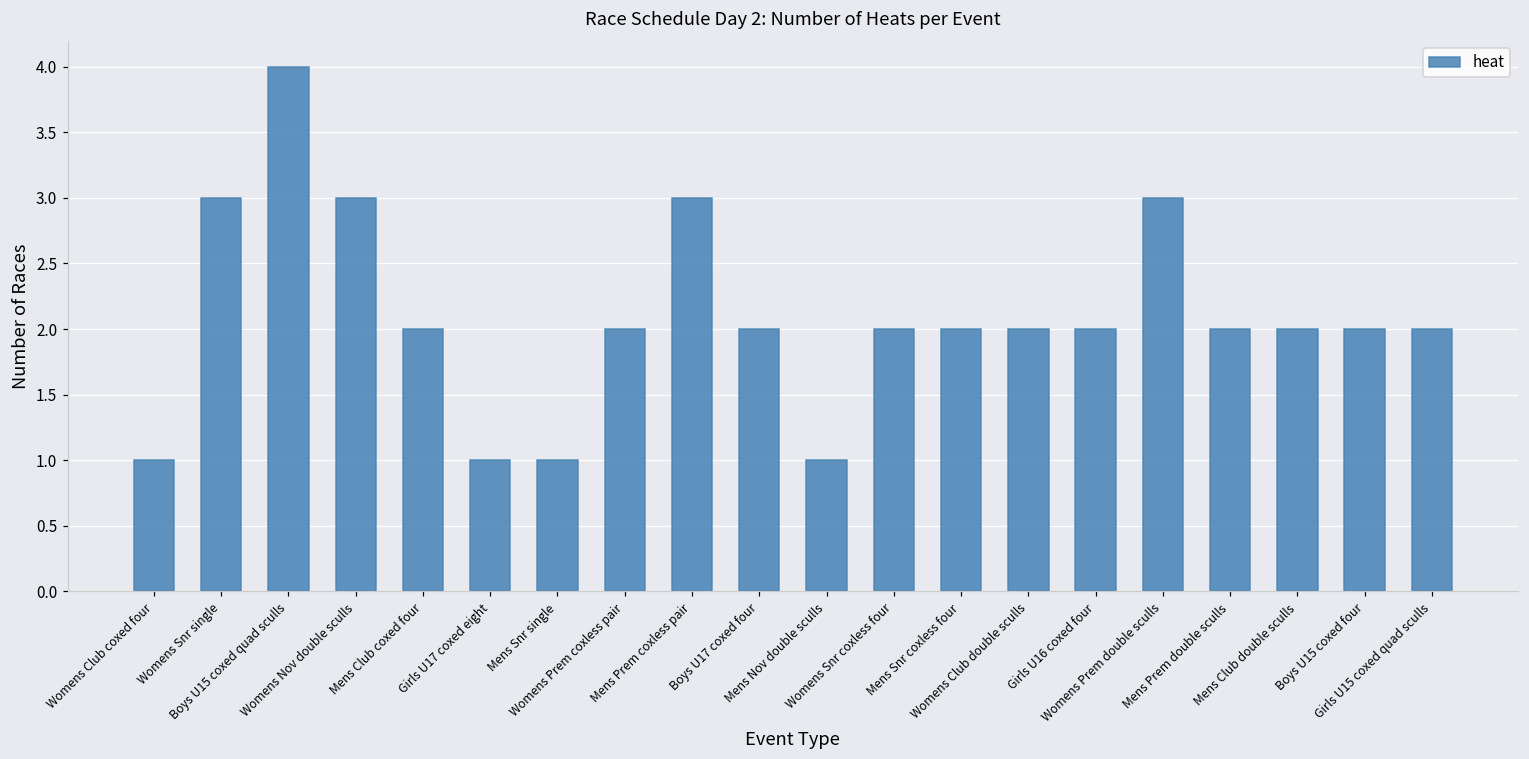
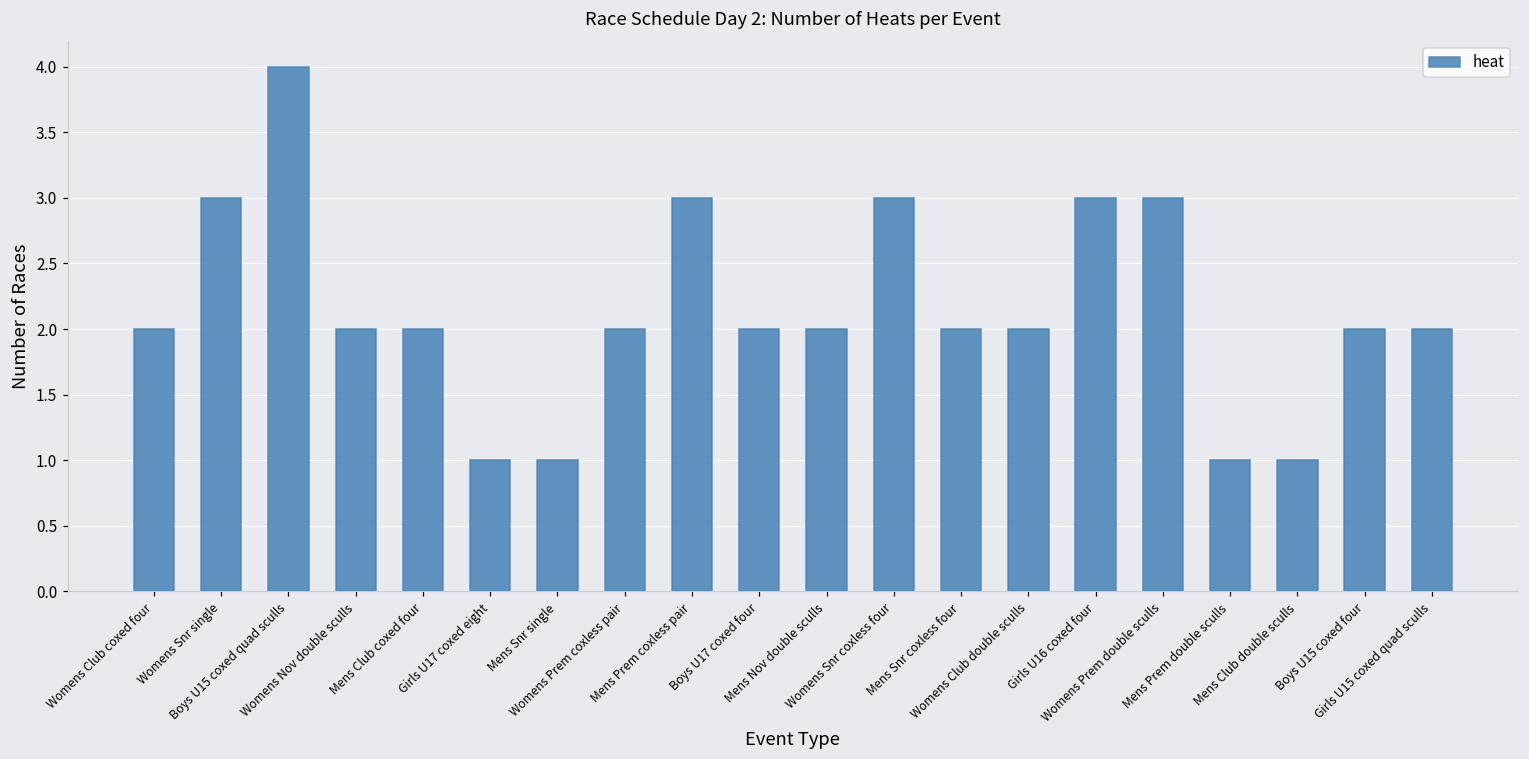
  {
-   "Womens Club coxed four": 1,
+   "Womens Club coxed four": 2,
    "Womens Snr single": 3,
    "Boys U15 coxed quad sculls": 4,
-   "Womens Nov double sculls": 3,
+   "Womens Nov double sculls": 2,
    "Mens Club coxed four": 2,
    "Girls U17 coxed eight": 1,
    "Mens Snr single": 1,
    "Womens Prem coxless pair": 2,
    "Mens Prem coxless pair": 3,
    "Boys U17 coxed four": 2,
-   "Mens Nov double sculls": 1,
-   "Womens Snr coxless four": 2,
+   "Mens Nov double sculls": 2,
+   "Womens Snr coxless four": 3,
    "Mens Snr coxless four": 2,
    "Womens Club double sculls": 2,
-   "Girls U16 coxed four": 2,
+   "Girls U16 coxed four": 3,
    "Womens Prem double sculls": 3,
-   "Mens Prem double sculls": 2,
-   "Mens Club double sculls": 2,
+   "Mens Prem double sculls": 1,
+   "Mens Club double sculls": 1,
    "Boys U15 coxed four": 2,
    "Girls U15 coxed quad sculls": 2
  }
